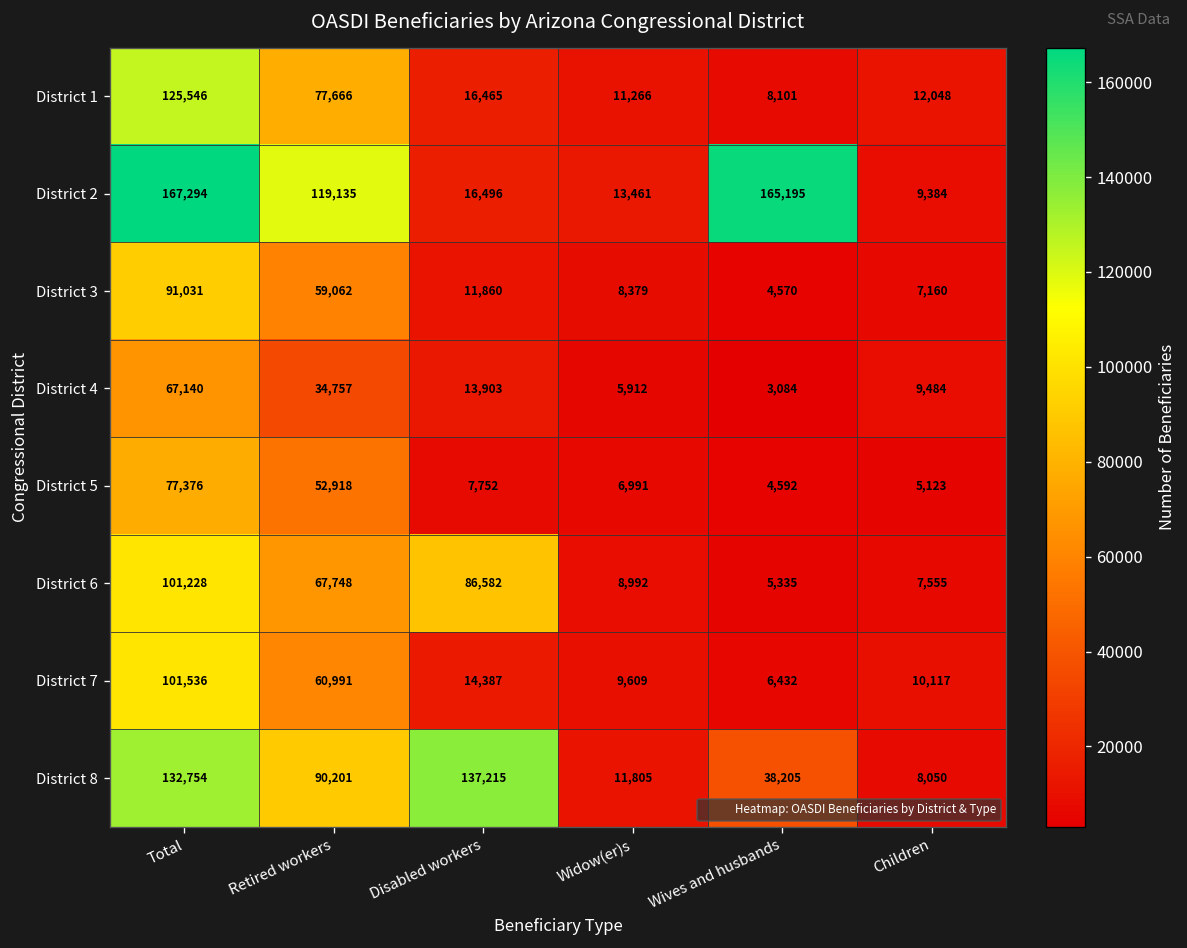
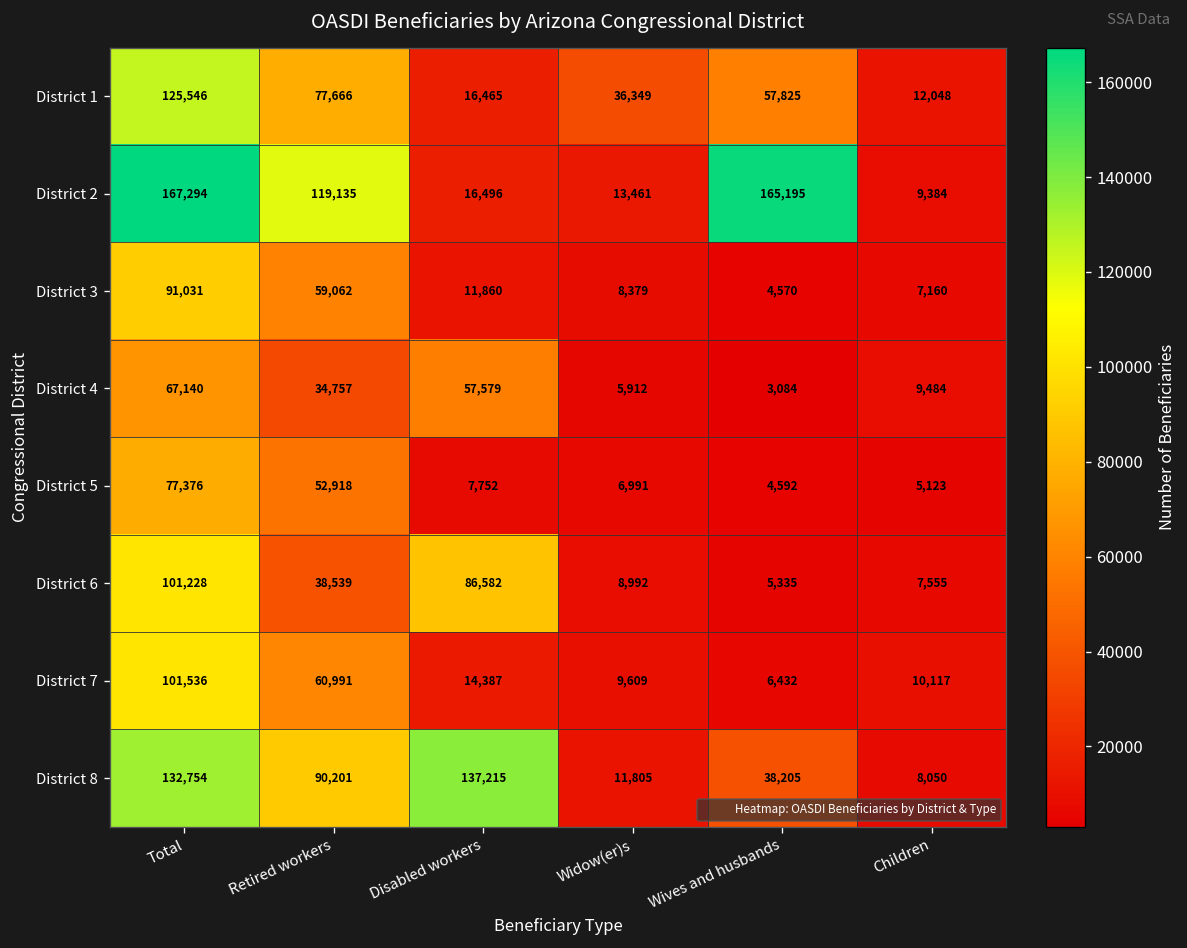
  {
    "District 1": {
      "Total": "125,546",
      "Retired workers": "77,666",
      "Disabled workers": "16,465",
-     "Widow(er)s": "11,266",
-     "Wives and husbands": "8,101",
+     "Widow(er)s": "36,349",
+     "Wives and husbands": "57,825",
      "Children": "12,048"
    },
    "District 2": {
      "Total": "167,294",
      "Retired workers": "119,135",
      "Disabled workers": "16,496",
      "Widow(er)s": "13,461",
      "Wives and husbands": "165,195",
      "Children": "9,384"
    },
    "District 3": {
      "Total": "91,031",
      "Retired workers": "59,062",
      "Disabled workers": "11,860",
      "Widow(er)s": "8,379",
      "Wives and husbands": "4,570",
      "Children": "7,160"
    },
    "District 4": {
      "Total": "67,140",
      "Retired workers": "34,757",
-     "Disabled workers": "13,903",
+     "Disabled workers": "57,579",
      "Widow(er)s": "5,912",
      "Wives and husbands": "3,084",
      "Children": "9,484"
    },
    "District 5": {
      "Total": "77,376",
      "Retired workers": "52,918",
      "Disabled workers": "7,752",
      "Widow(er)s": "6,991",
      "Wives and husbands": "4,592",
      "Children": "5,123"
    },
    "District 6": {
      "Total": "101,228",
-     "Retired workers": "67,748",
+     "Retired workers": "38,539",
      "Disabled workers": "86,582",
      "Widow(er)s": "8,992",
      "Wives and husbands": "5,335",
      "Children": "7,555"
    },
    "District 7": {
      "Total": "101,536",
      "Retired workers": "60,991",
      "Disabled workers": "14,387",
      "Widow(er)s": "9,609",
      "Wives and husbands": "6,432",
      "Children": "10,117"
    },
    "District 8": {
      "Total": "132,754",
      "Retired workers": "90,201",
      "Disabled workers": "137,215",
      "Widow(er)s": "11,805",
      "Wives and husbands": "38,205",
      "Children": "8,050"
    }
  }
